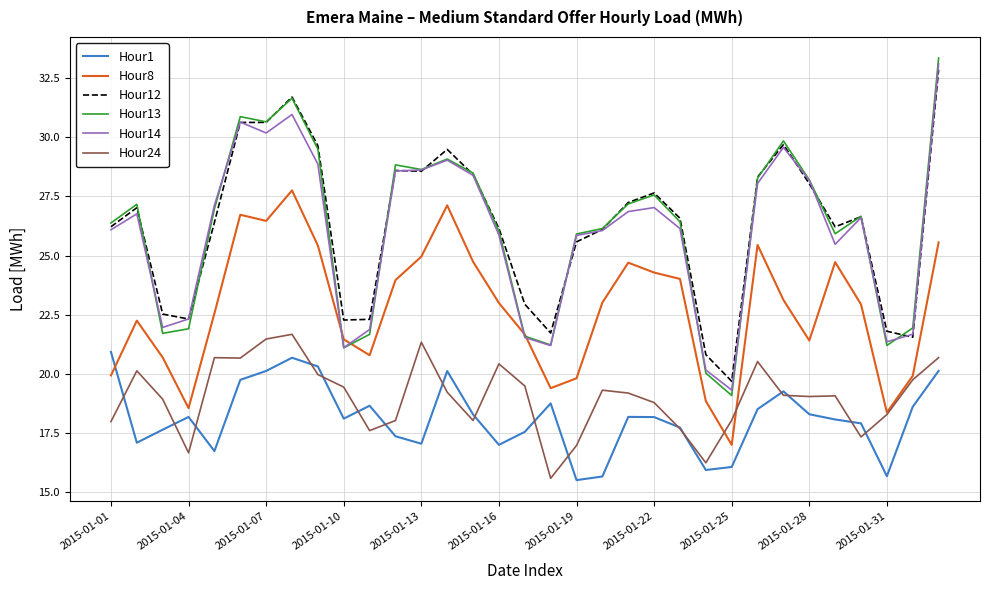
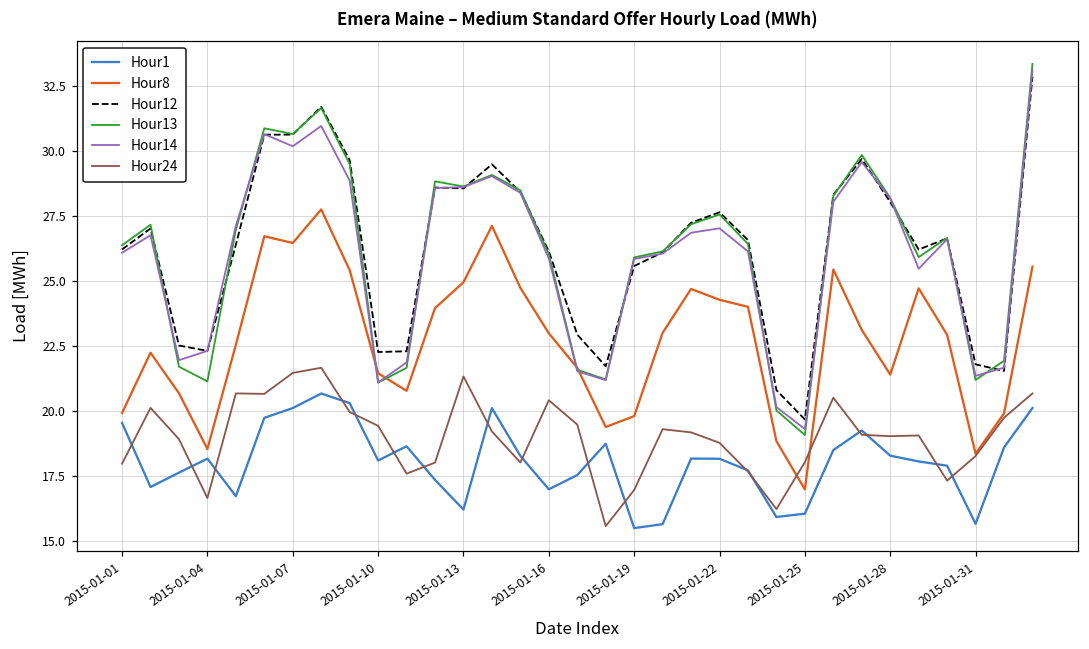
  {
    "Hour1": {
-     "2015-01-01": 20.9,
+     "2015-01-01": 19.5,
      "2015-01-04": 18.2,
      "2015-01-07": 20.1,
      "2015-01-10": 18.1,
-     "2015-01-13": 17.0,
+     "2015-01-13": 16.2,
      "2015-01-16": 17.0,
      "2015-01-19": 15.5,
      "2015-01-22": 18.2,
      "2015-01-25": 16.1,
      "2015-01-28": 18.3,
      "2015-01-31": 15.7
    },
    "Hour8": {
      "2015-01-01": 19.9,
      "2015-01-04": 18.5,
      "2015-01-07": 26.5,
      "2015-01-10": 21.5,
      "2015-01-13": 25.0,
      "2015-01-16": 23.0,
      "2015-01-19": 19.8,
      "2015-01-22": 24.3,
      "2015-01-25": 17.0,
      "2015-01-28": 21.4
    },
    "Hour12": {
      "2015-01-01": 26.2,
      "2015-01-10": 22.3,
      "2015-01-16": 26.1,
      "2015-01-19": 25.6,
      "2015-01-25": 19.7,
      "2015-01-28": 28.0,
      "2015-01-31": 21.8
    },
    "Hour13": {
      "2015-01-01": 26.4,
-     "2015-01-04": 21.9,
+     "2015-01-04": 21.1,
      "2015-01-16": 26.0,
      "2015-01-25": 19.1,
      "2015-01-31": 21.2
    },
    "Hour14": {
      "2015-01-01": 26.1,
      "2015-01-07": 30.2,
      "2015-01-16": 25.9,
      "2015-01-22": 27.0,
      "2015-01-25": 19.3,
      "2015-01-31": 21.4
    },
    "Hour24": {
      "2015-01-01": 18.0,
      "2015-01-04": 16.7,
      "2015-01-07": 21.5,
      "2015-01-10": 19.4,
      "2015-01-13": 21.3,
      "2015-01-16": 20.4,
      "2015-01-19": 17.0,
      "2015-01-22": 18.8,
      "2015-01-25": 18.0,
      "2015-01-28": 19.0
    }
  }
